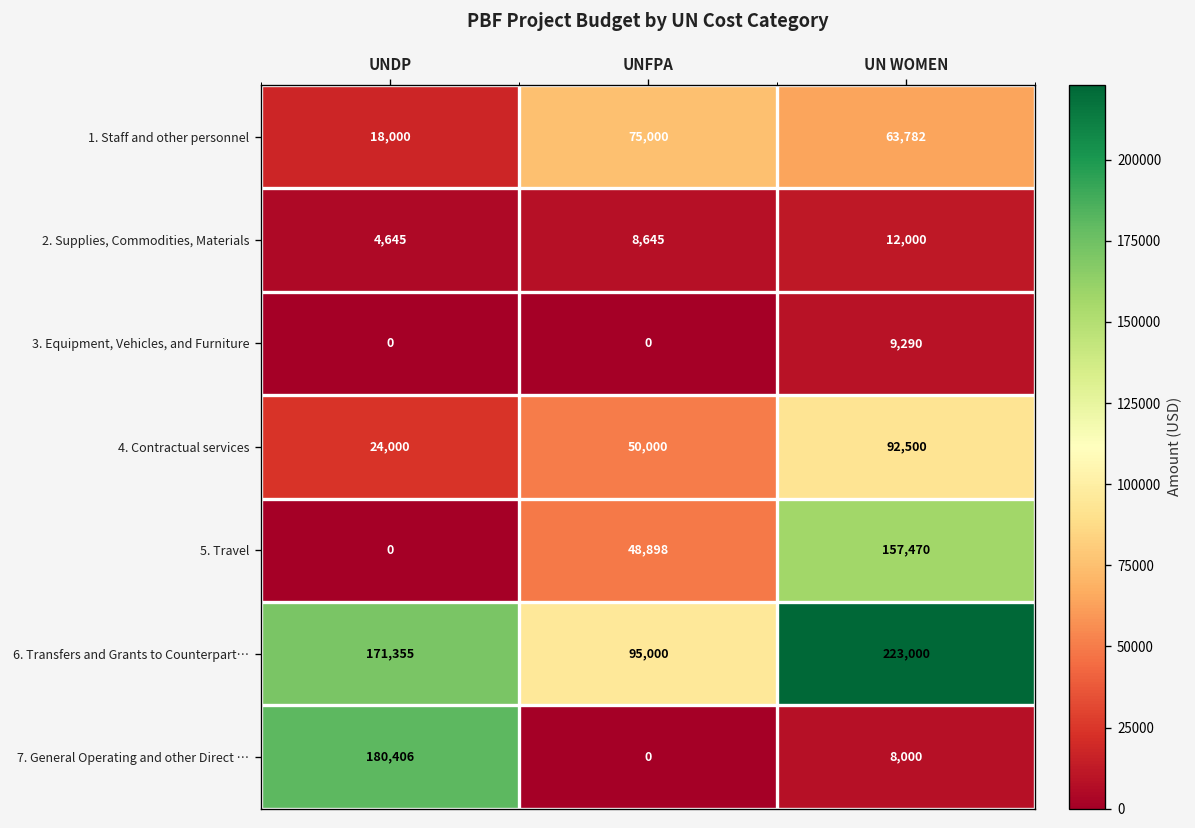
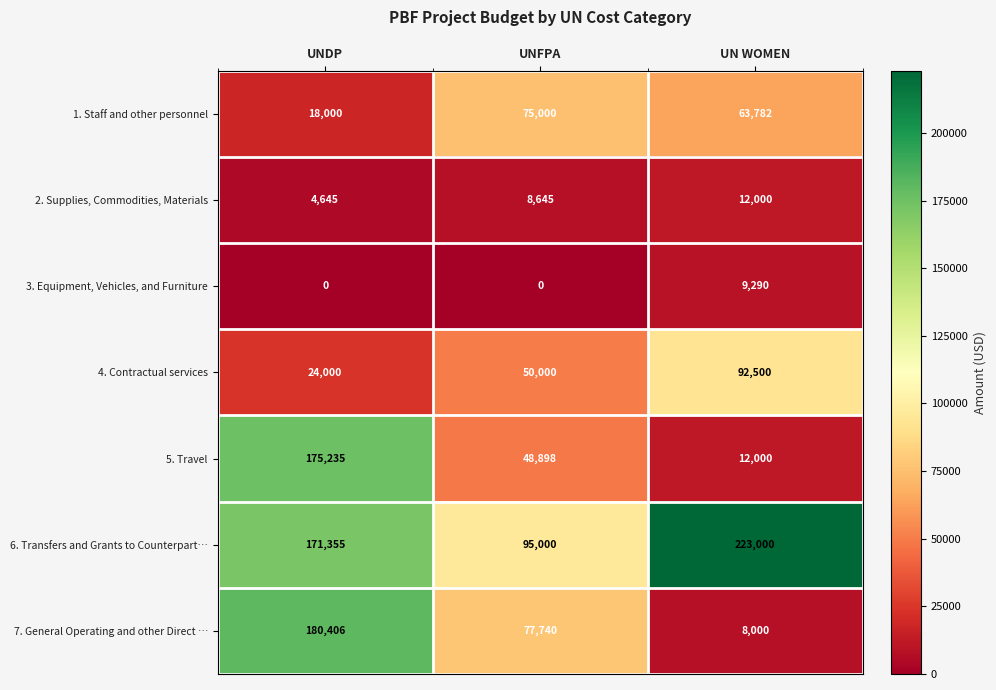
  {
    "1. Staff and other personnel": {
      "UNDP": "18,000",
      "UNFPA": "75,000",
      "UN WOMEN": "63,782"
    },
    "2. Supplies, Commodities, Materials": {
      "UNDP": "4,645",
      "UNFPA": "8,645",
      "UN WOMEN": "12,000"
    },
    "3. Equipment, Vehicles, and Furniture": {
      "UNDP": "0",
      "UNFPA": "0",
      "UN WOMEN": "9,290"
    },
    "4. Contractual services": {
      "UNDP": "24,000",
      "UNFPA": "50,000",
      "UN WOMEN": "92,500"
    },
    "5. Travel": {
-     "UNDP": "0",
+     "UNDP": "175,235",
      "UNFPA": "48,898",
-     "UN WOMEN": "157,470"
+     "UN WOMEN": "12,000"
    },
    "6. Transfers and Grants to Counterpart…": {
      "UNDP": "171,355",
      "UNFPA": "95,000",
      "UN WOMEN": "223,000"
    },
    "7. General Operating and other Direct …": {
      "UNDP": "180,406",
-     "UNFPA": "0",
+     "UNFPA": "77,740",
      "UN WOMEN": "8,000"
    }
  }
